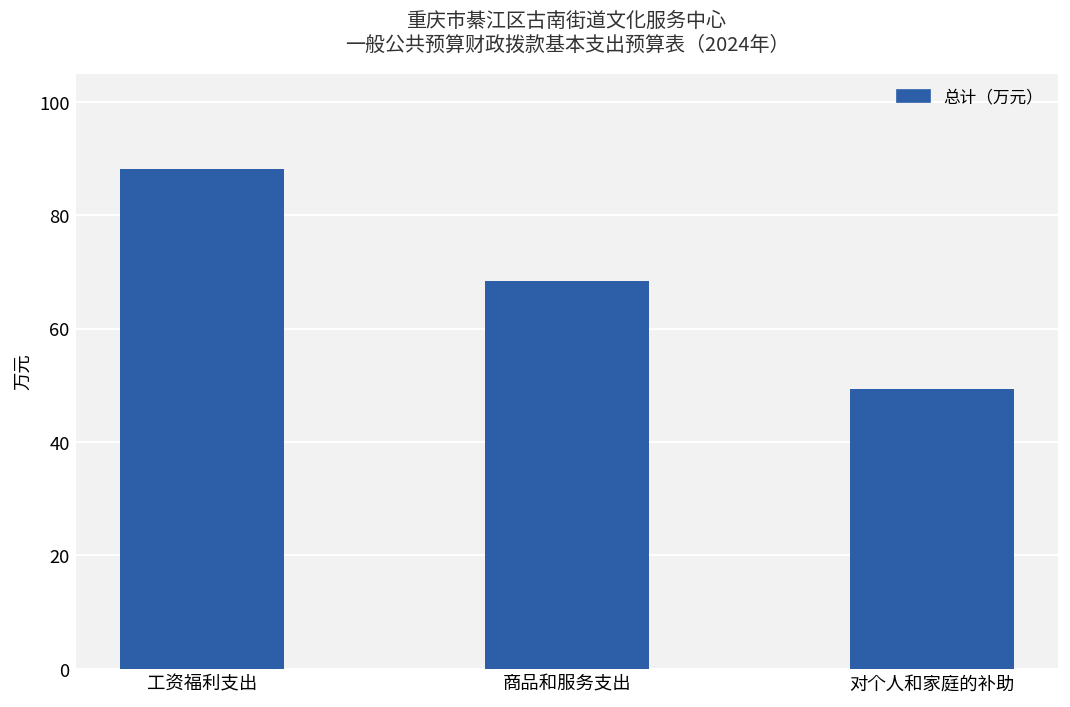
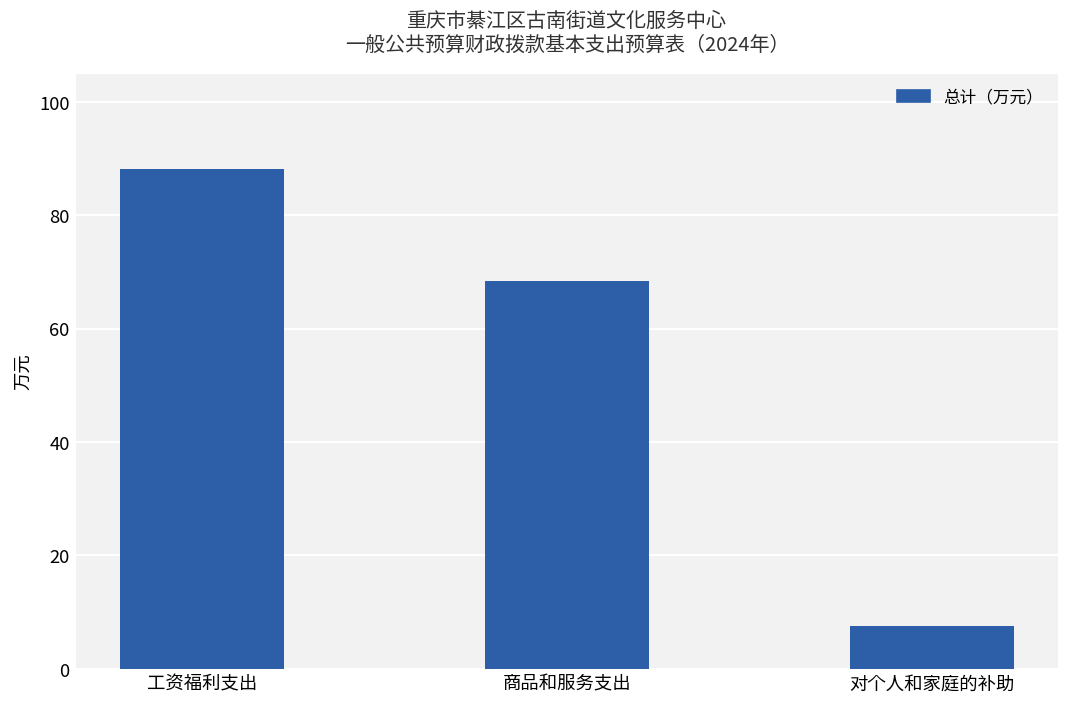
  {
    "工资福利支出": 88,
    "商品和服务支出": 68,
-   "对个人和家庭的补助": 49
+   "对个人和家庭的补助": 8
  }
